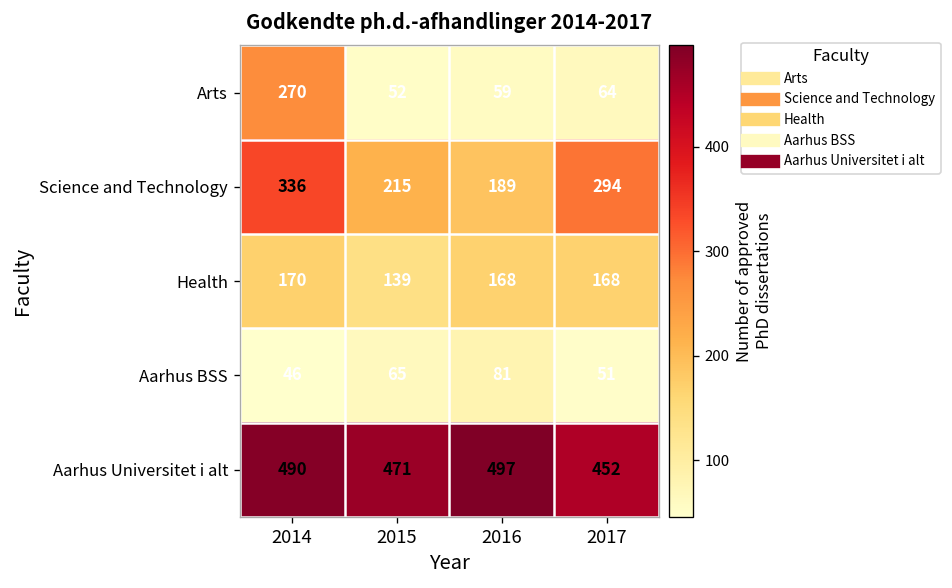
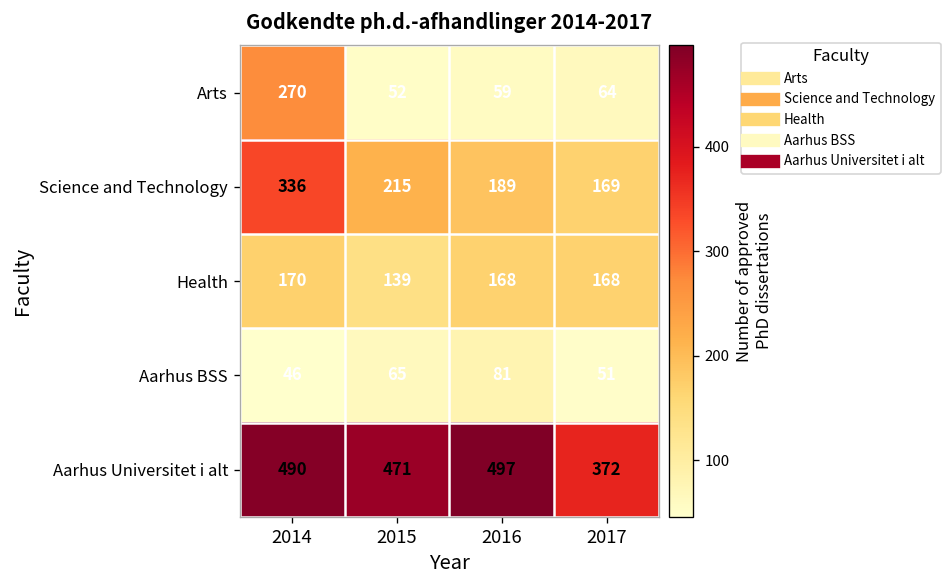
  {
    "Arts": {
      "2014": 270,
      "2015": 52,
      "2016": 59,
      "2017": 64
    },
    "Science and Technology": {
      "2014": 336,
      "2015": 215,
      "2016": 189,
-     "2017": 294
+     "2017": 169
    },
    "Health": {
      "2014": 170,
      "2015": 139,
      "2016": 168,
      "2017": 168
    },
    "Aarhus BSS": {
      "2014": 46,
      "2015": 65,
      "2016": 81,
      "2017": 51
    },
    "Aarhus Universitet i alt": {
      "2014": 490,
      "2015": 471,
      "2016": 497,
-     "2017": 452
+     "2017": 372
    }
  }
